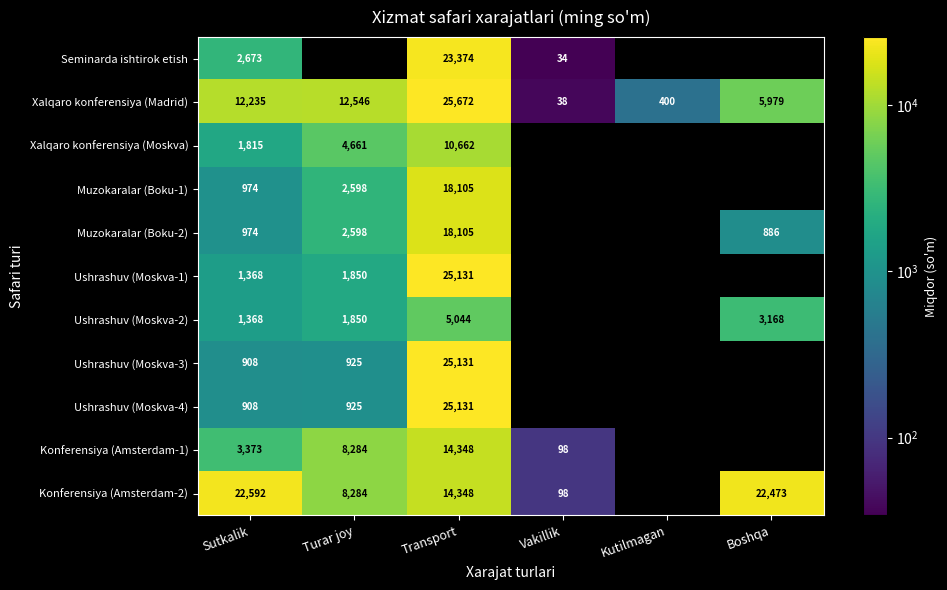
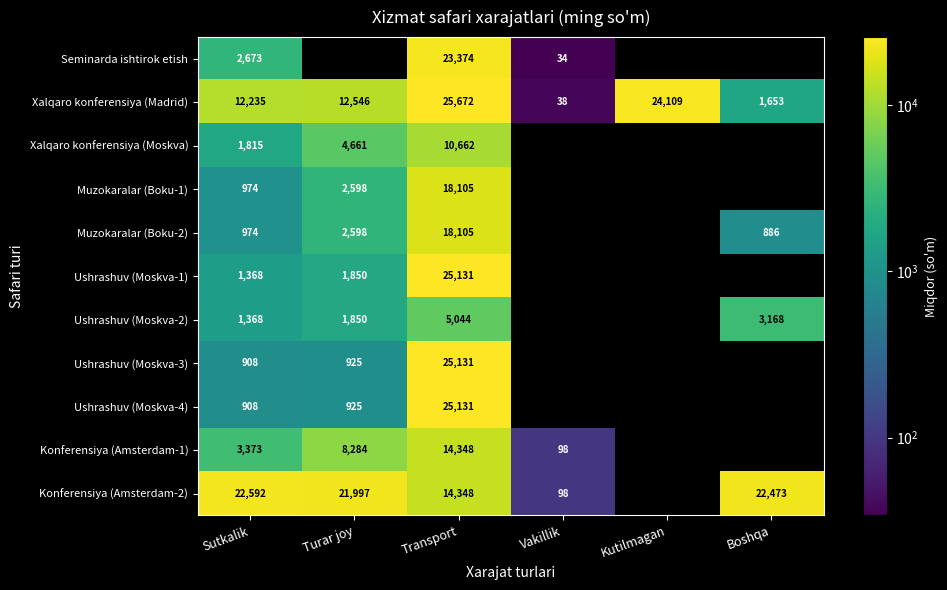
  {
    "Seminarda ishtirok etish": {
      "Sutkalik": "2,673",
      "Transport": "23,374",
      "Vakillik": "34"
    },
    "Xalqaro konferensiya (Madrid)": {
      "Sutkalik": "12,235",
      "Turar joy": "12,546",
      "Transport": "25,672",
      "Vakillik": "38",
-     "Kutilmagan": "400",
-     "Boshqa": "5,979"
+     "Kutilmagan": "24,109",
+     "Boshqa": "1,653"
    },
    "Xalqaro konferensiya (Moskva)": {
      "Sutkalik": "1,815",
      "Turar joy": "4,661",
      "Transport": "10,662"
    },
    "Muzokaralar (Boku-1)": {
      "Sutkalik": "974",
      "Turar joy": "2,598",
      "Transport": "18,105"
    },
    "Muzokaralar (Boku-2)": {
      "Sutkalik": "974",
      "Turar joy": "2,598",
      "Transport": "18,105",
      "Boshqa": "886"
    },
    "Ushrashuv (Moskva-1)": {
      "Sutkalik": "1,368",
      "Turar joy": "1,850",
      "Transport": "25,131"
    },
    "Ushrashuv (Moskva-2)": {
      "Sutkalik": "1,368",
      "Turar joy": "1,850",
      "Transport": "5,044",
      "Boshqa": "3,168"
    },
    "Ushrashuv (Moskva-3)": {
      "Sutkalik": "908",
      "Turar joy": "925",
      "Transport": "25,131"
    },
    "Ushrashuv (Moskva-4)": {
      "Sutkalik": "908",
      "Turar joy": "925",
      "Transport": "25,131"
    },
    "Konferensiya (Amsterdam-1)": {
      "Sutkalik": "3,373",
      "Turar joy": "8,284",
      "Transport": "14,348",
      "Vakillik": "98"
    },
    "Konferensiya (Amsterdam-2)": {
      "Sutkalik": "22,592",
-     "Turar joy": "8,284",
+     "Turar joy": "21,997",
      "Transport": "14,348",
      "Vakillik": "98",
      "Boshqa": "22,473"
    }
  }
